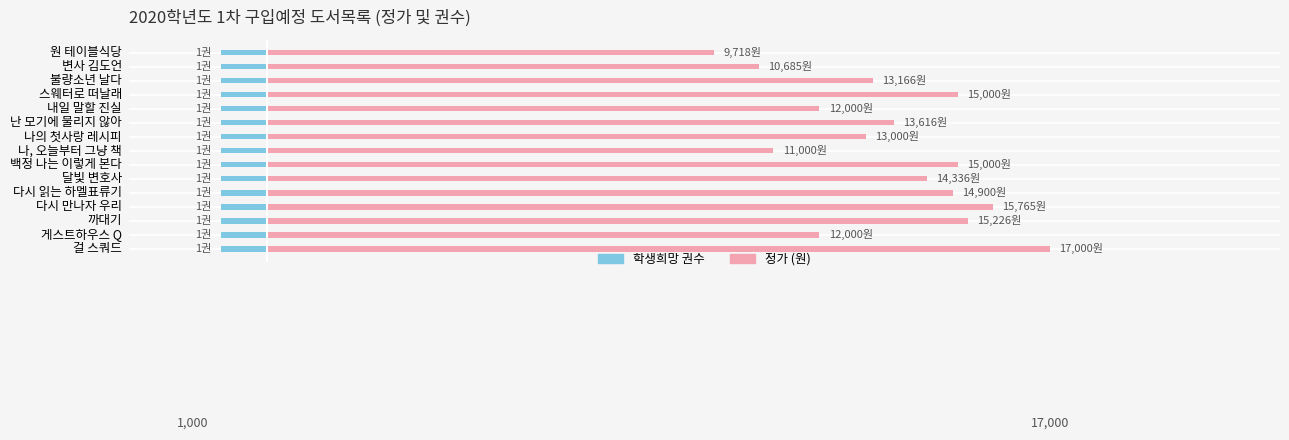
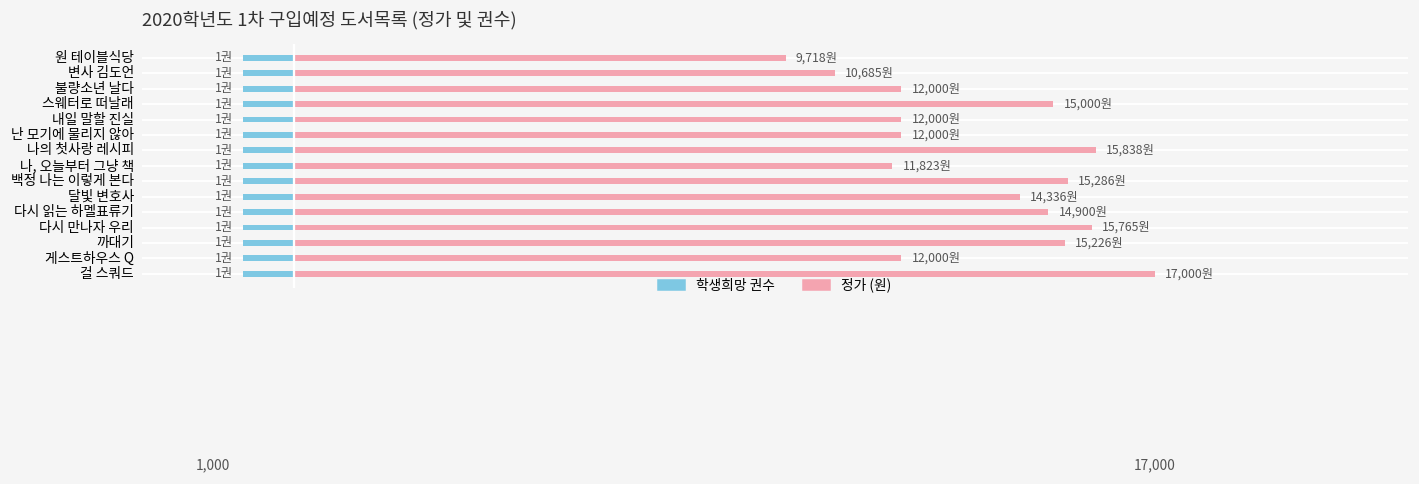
  {
    "정가 (원)": {
      "원 테이블식당": "9,718원",
      "변사 김도언": "10,685원",
-     "불량소년 날다": "13,166원",
+     "불량소년 날다": "12,000원",
      "스웨터로 떠날래": "15,000원",
      "내일 말할 진실": "12,000원",
-     "난 모기에 물리지 않아": "13,616원",
-     "나의 첫사랑 레시피": "13,000원",
-     "나, 오늘부터 그냥 책": "11,000원",
-     "백정 나는 이렇게 본다": "15,000원",
+     "난 모기에 물리지 않아": "12,000원",
+     "나의 첫사랑 레시피": "15,838원",
+     "나, 오늘부터 그냥 책": "11,823원",
+     "백정 나는 이렇게 본다": "15,286원",
      "달빛 변호사": "14,336원",
      "다시 읽는 하멜표류기": "14,900원",
      "다시 만나자 우리": "15,765원",
      "까대기": "15,226원",
      "게스트하우스 Q": "12,000원",
      "걸 스쿼드": "17,000원"
    }
  }
